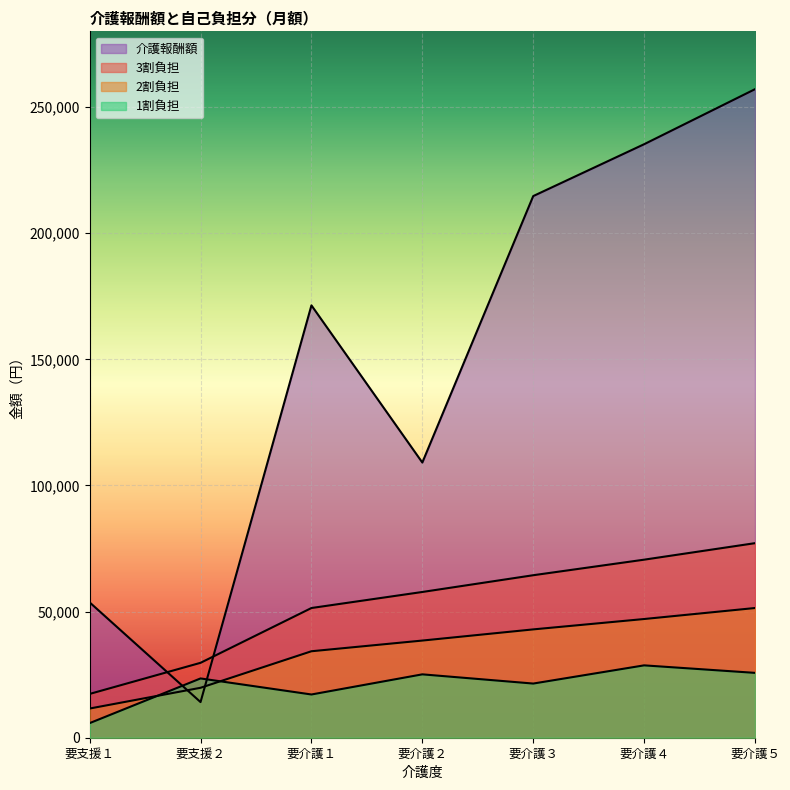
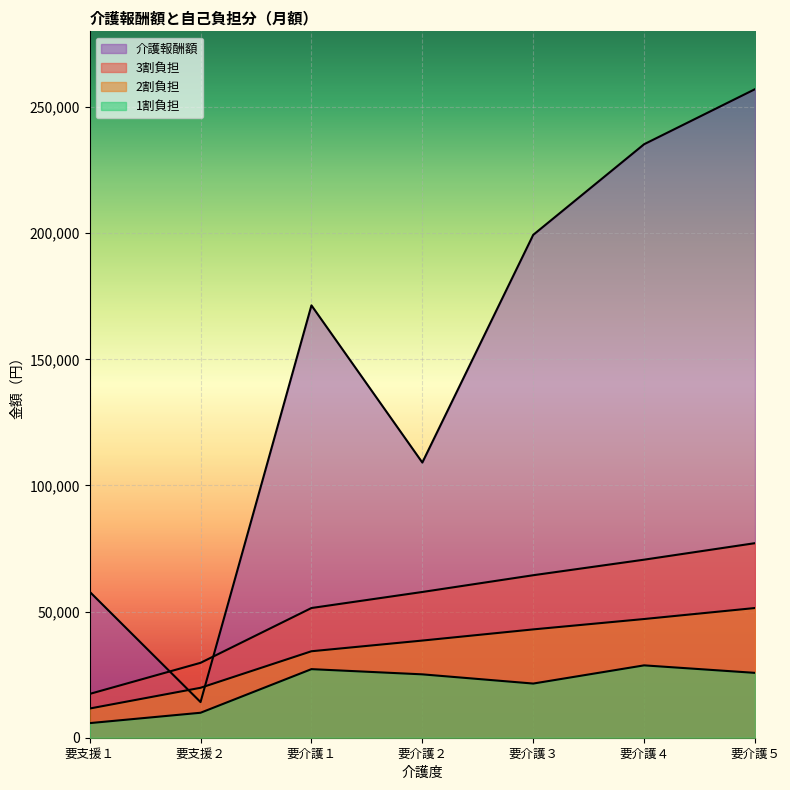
  {
    "介護報酬額": {
-     "要支援１": "54,000",
+     "要支援１": "58,000",
      "要支援２": "14,000",
      "要介護１": "171,000",
      "要介護２": "109,000",
-     "要介護３": "215,000",
+     "要介護３": "199,000",
      "要介護４": "235,000",
      "要介護５": "257,000"
    },
    "1割負担": {
      "要支援１": "6,000",
-     "要支援２": "23,000",
-     "要介護１": "17,000",
+     "要支援２": "10,000",
+     "要介護１": "27,000",
      "要介護２": "25,000",
      "要介護３": "21,000",
      "要介護４": "29,000",
      "要介護５": "26,000"
    }
  }
